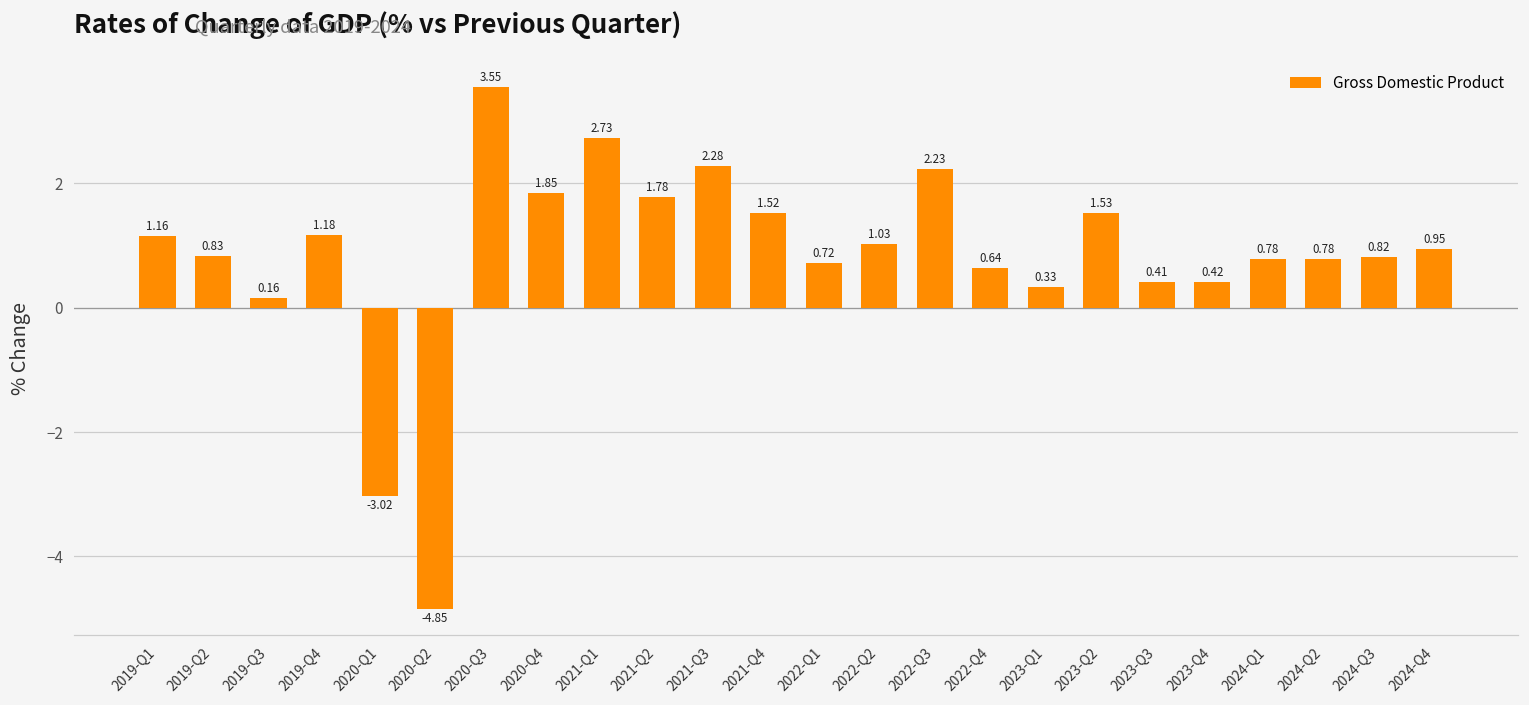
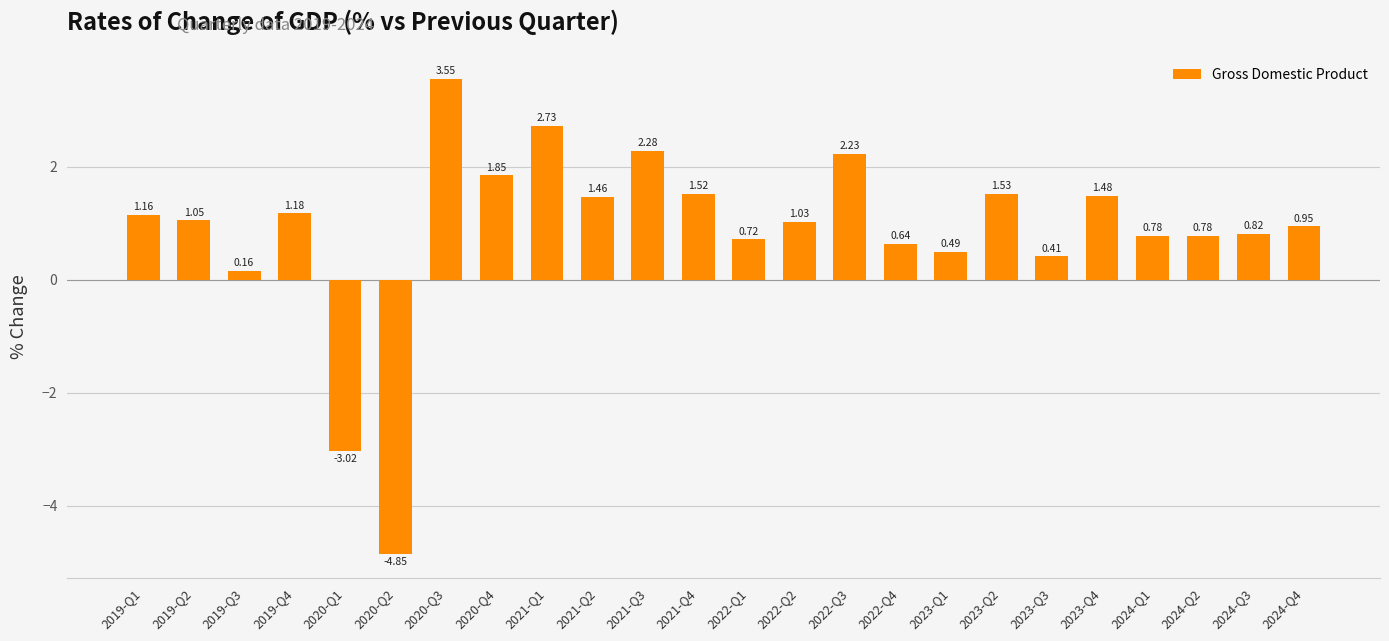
  {
    "2019-Q1": 1.16,
-   "2019-Q2": 0.83,
+   "2019-Q2": 1.05,
    "2019-Q3": 0.16,
    "2019-Q4": 1.18,
    "2020-Q1": -3.02,
    "2020-Q2": -4.85,
    "2020-Q3": 3.55,
    "2020-Q4": 1.85,
    "2021-Q1": 2.73,
-   "2021-Q2": 1.78,
+   "2021-Q2": 1.46,
    "2021-Q3": 2.28,
    "2021-Q4": 1.52,
    "2022-Q1": 0.72,
    "2022-Q2": 1.03,
    "2022-Q3": 2.23,
    "2022-Q4": 0.64,
-   "2023-Q1": 0.33,
+   "2023-Q1": 0.49,
    "2023-Q2": 1.53,
    "2023-Q3": 0.41,
-   "2023-Q4": 0.42,
+   "2023-Q4": 1.48,
    "2024-Q1": 0.78,
    "2024-Q2": 0.78,
    "2024-Q3": 0.82,
    "2024-Q4": 0.95
  }
